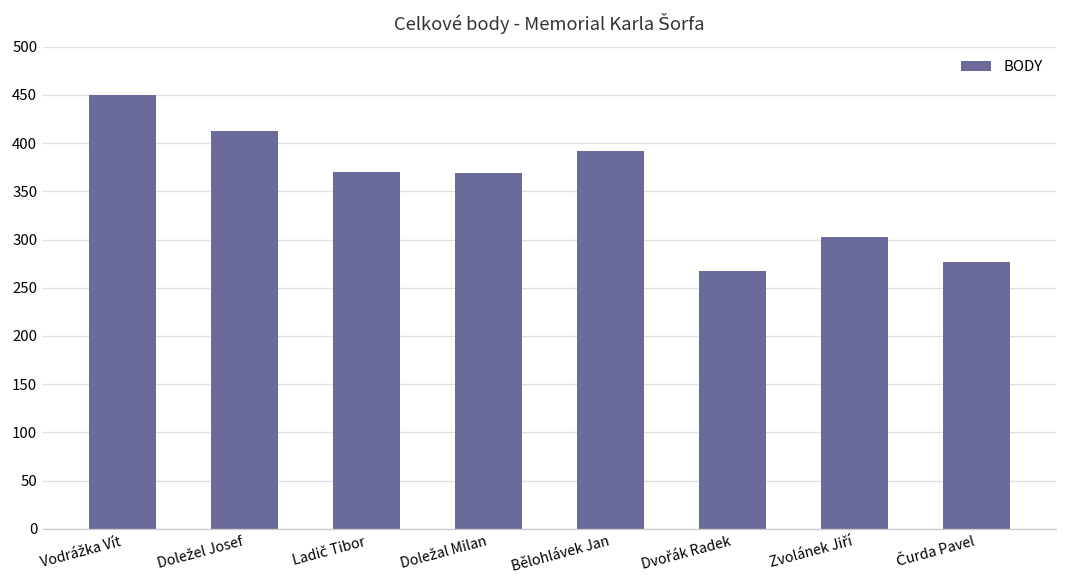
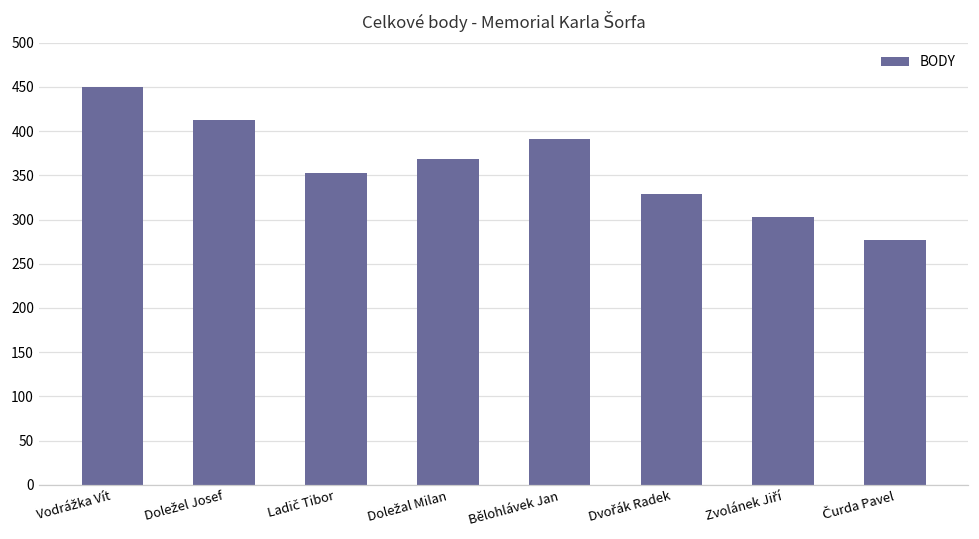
  {
    "Vodrážka Vít": 450,
    "Doležel Josef": 410,
-   "Ladič Tibor": 370,
+   "Ladič Tibor": 350,
    "Doležal Milan": 370,
    "Bělohlávek Jan": 390,
-   "Dvořák Radek": 270,
+   "Dvořák Radek": 330,
    "Zvolánek Jiří": 300,
    "Čurda Pavel": 280
  }
